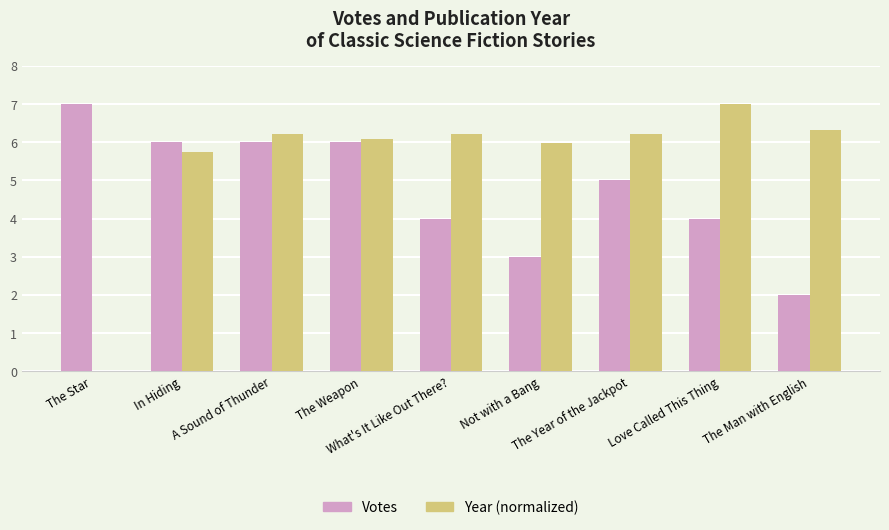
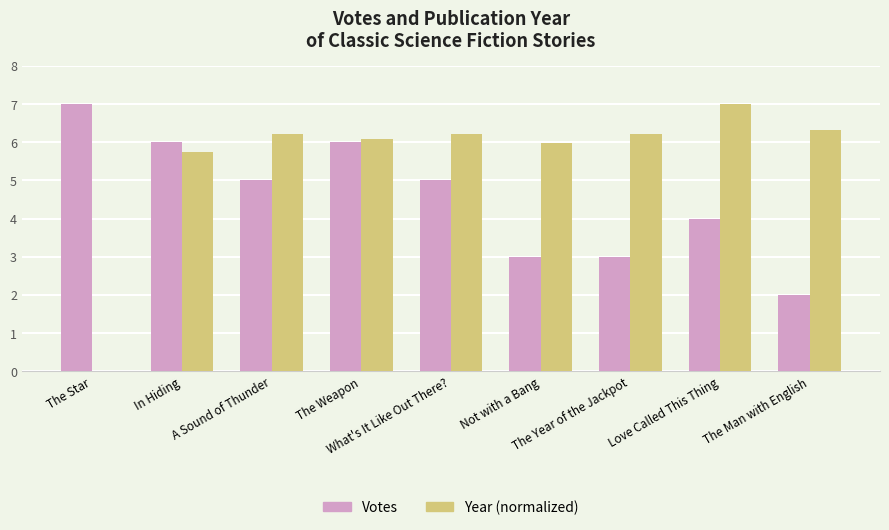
  {
    "Votes": {
      "The Star": 7,
      "In Hiding": 6,
-     "A Sound of Thunder": 6,
+     "A Sound of Thunder": 5,
      "The Weapon": 6,
-     "What's It Like Out There?": 4,
+     "What's It Like Out There?": 5,
      "Not with a Bang": 3,
-     "The Year of the Jackpot": 5,
+     "The Year of the Jackpot": 3,
      "Love Called This Thing": 4,
      "The Man with English": 2
    }
  }
